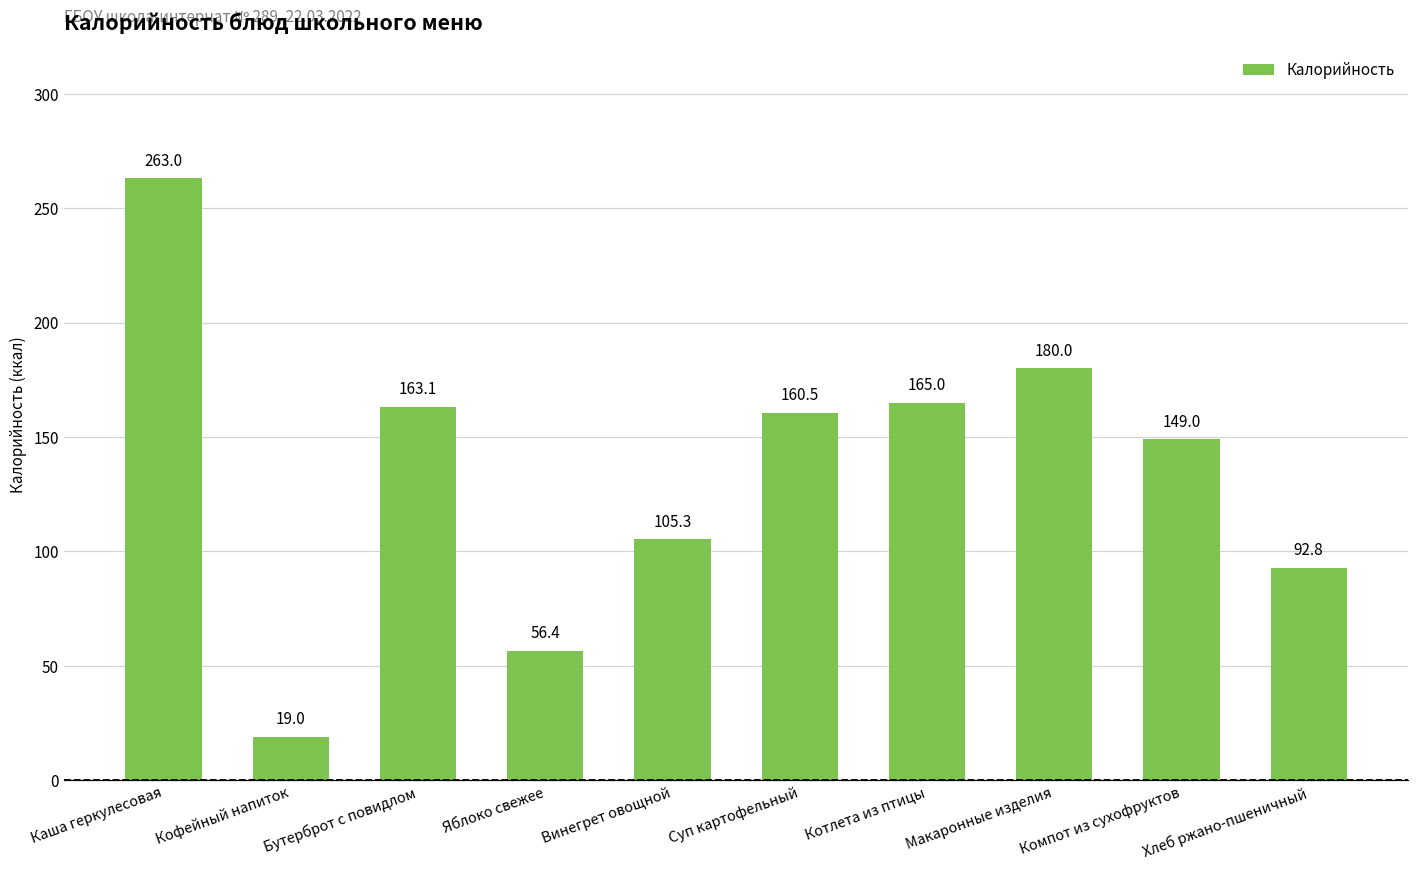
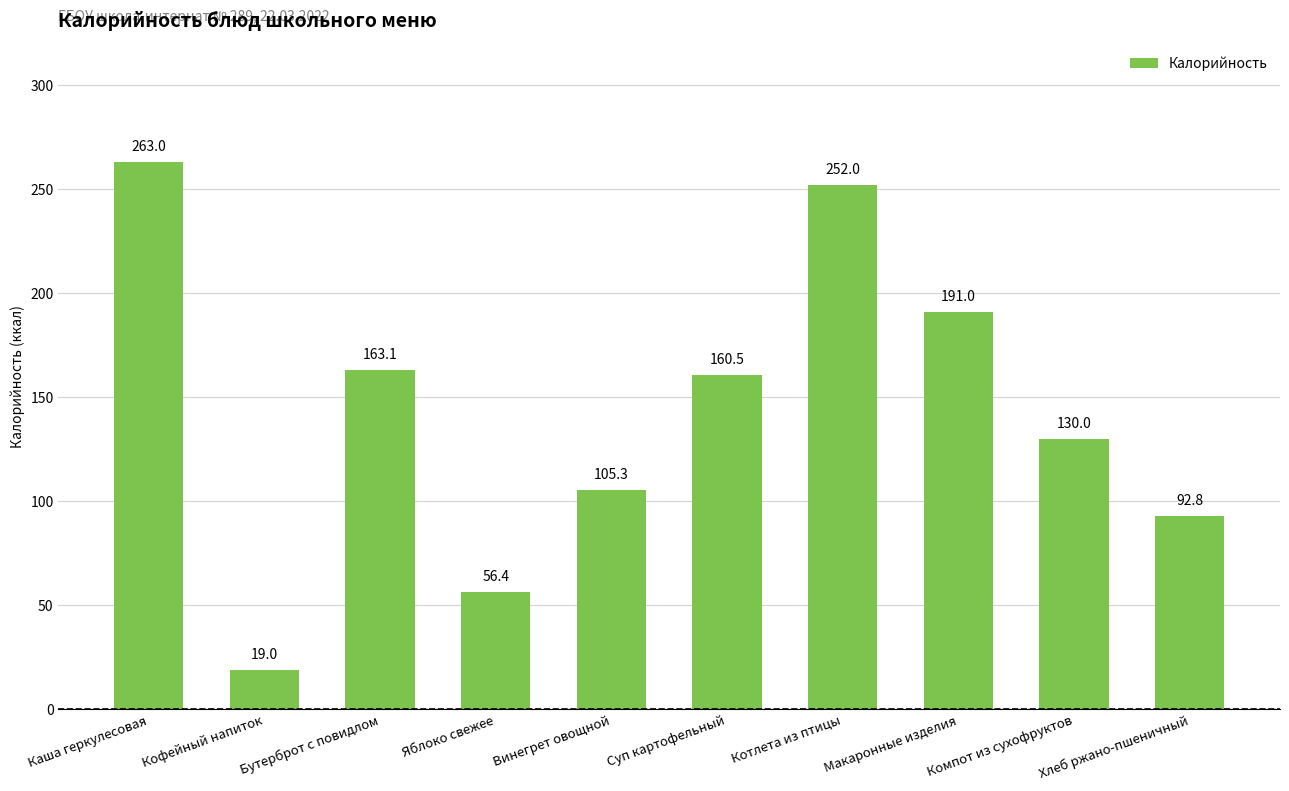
  {
    "Каша геркулесовая": 263.0,
    "Кофейный напиток": 19.0,
    "Бутерброт с повидлом": 163.1,
    "Яблоко свежее": 56.4,
    "Винегрет овощной": 105.3,
    "Суп картофельный": 160.5,
-   "Котлета из птицы": 165.0,
-   "Макаронные изделия": 180.0,
-   "Компот из сухофруктов": 149.0,
+   "Котлета из птицы": 252.0,
+   "Макаронные изделия": 191.0,
+   "Компот из сухофруктов": 130.0,
    "Хлеб ржано-пшеничный": 92.8
  }
